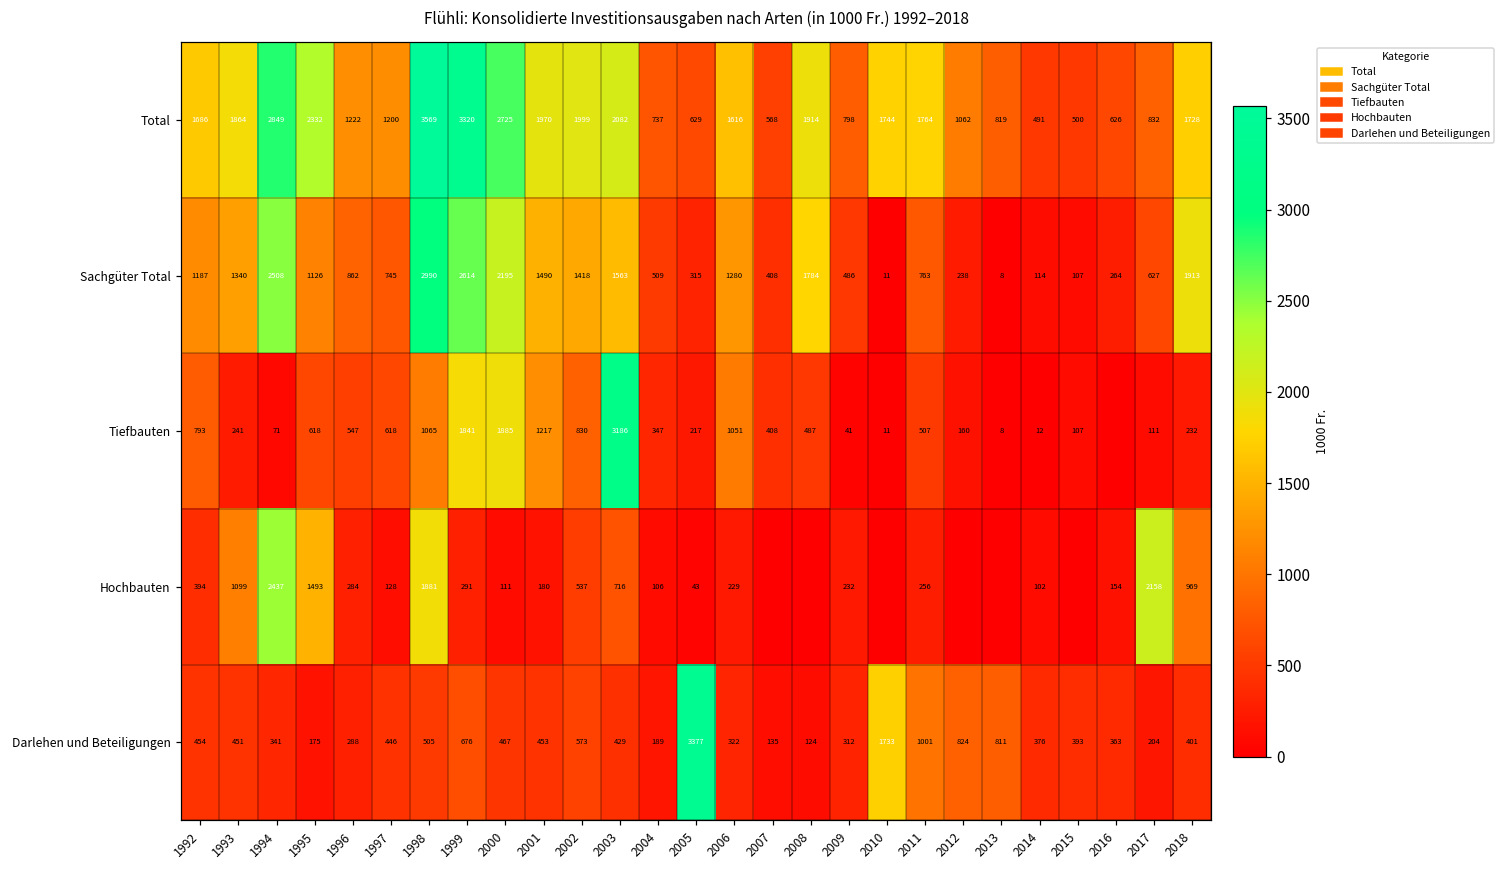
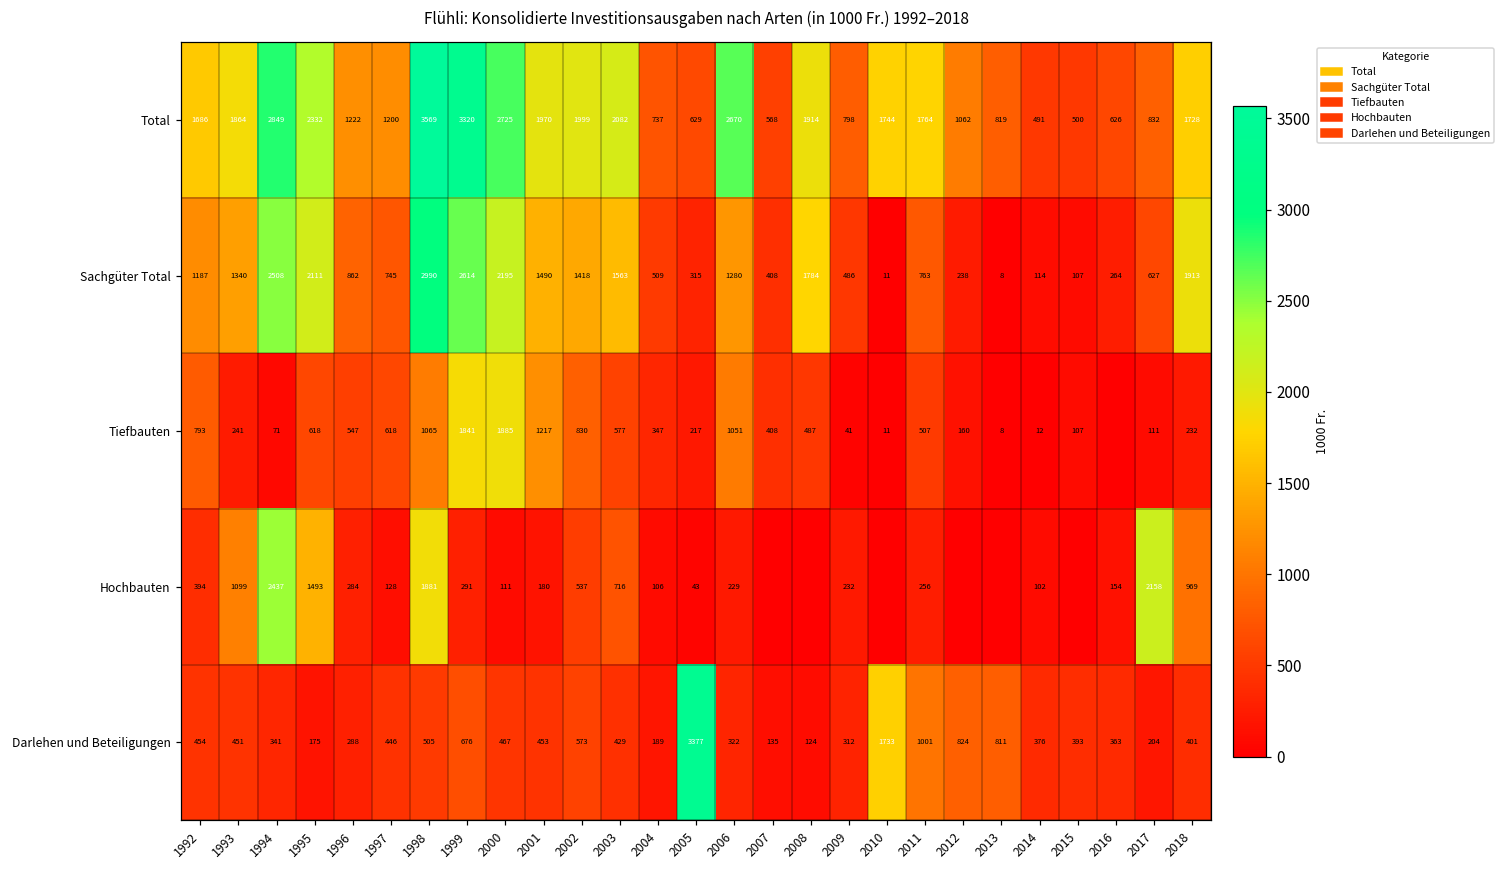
  {
    "Total": {
      "1992": 1686,
      "1993": 1864,
      "1994": 2849,
      "1995": 2332,
      "1996": 1222,
      "1997": 1200,
      "1998": 3569,
      "1999": 3320,
      "2000": 2725,
      "2001": 1970,
      "2002": 1999,
      "2003": 2082,
      "2004": 737,
      "2005": 629,
-     "2006": 1616,
+     "2006": 2670,
      "2007": 568,
      "2008": 1914,
      "2009": 798,
      "2010": 1744,
      "2011": 1764,
      "2012": 1062,
      "2013": 819,
      "2014": 491,
      "2015": 500,
      "2016": 626,
      "2017": 832,
      "2018": 1728
    },
    "Sachgüter Total": {
      "1992": 1187,
      "1993": 1340,
      "1994": 2508,
-     "1995": 1126,
+     "1995": 2111,
      "1996": 862,
      "1997": 745,
      "1998": 2990,
      "1999": 2614,
      "2000": 2195,
      "2001": 1490,
      "2002": 1418,
      "2003": 1563,
      "2004": 509,
      "2005": 315,
      "2006": 1280,
      "2007": 408,
      "2008": 1784,
      "2009": 486,
      "2010": 11,
      "2011": 763,
      "2012": 238,
      "2013": 8,
      "2014": 114,
      "2015": 107,
      "2016": 264,
      "2017": 627,
      "2018": 1913
    },
    "Tiefbauten": {
      "1992": 793,
      "1993": 241,
      "1994": 71,
      "1995": 618,
      "1996": 547,
      "1997": 618,
      "1998": 1065,
      "1999": 1841,
      "2000": 1885,
      "2001": 1217,
      "2002": 830,
-     "2003": 3186,
+     "2003": 577,
      "2004": 347,
      "2005": 217,
      "2006": 1051,
      "2007": 408,
      "2008": 487,
      "2009": 41,
      "2010": 11,
      "2011": 507,
      "2012": 160,
      "2013": 8,
      "2014": 12,
      "2015": 107,
      "2017": 111,
      "2018": 232
    },
    "Hochbauten": {
      "1992": 394,
      "1993": 1099,
      "1994": 2437,
      "1995": 1493,
      "1996": 284,
      "1997": 128,
      "1998": 1881,
      "1999": 291,
      "2000": 111,
      "2001": 180,
      "2002": 537,
      "2003": 716,
      "2004": 106,
      "2005": 43,
      "2006": 229,
      "2009": 232,
      "2011": 256,
      "2014": 102,
      "2016": 154,
      "2017": 2158,
      "2018": 969
    },
    "Darlehen und Beteiligungen": {
      "1992": 454,
      "1993": 451,
      "1994": 341,
      "1995": 175,
      "1996": 288,
      "1997": 446,
      "1998": 505,
      "1999": 676,
      "2000": 467,
      "2001": 453,
      "2002": 573,
      "2003": 429,
      "2004": 189,
      "2005": 3377,
      "2006": 322,
      "2007": 135,
      "2008": 124,
      "2009": 312,
      "2010": 1733,
      "2011": 1001,
      "2012": 824,
      "2013": 811,
      "2014": 376,
      "2015": 393,
      "2016": 363,
      "2017": 204,
      "2018": 401
    }
  }
